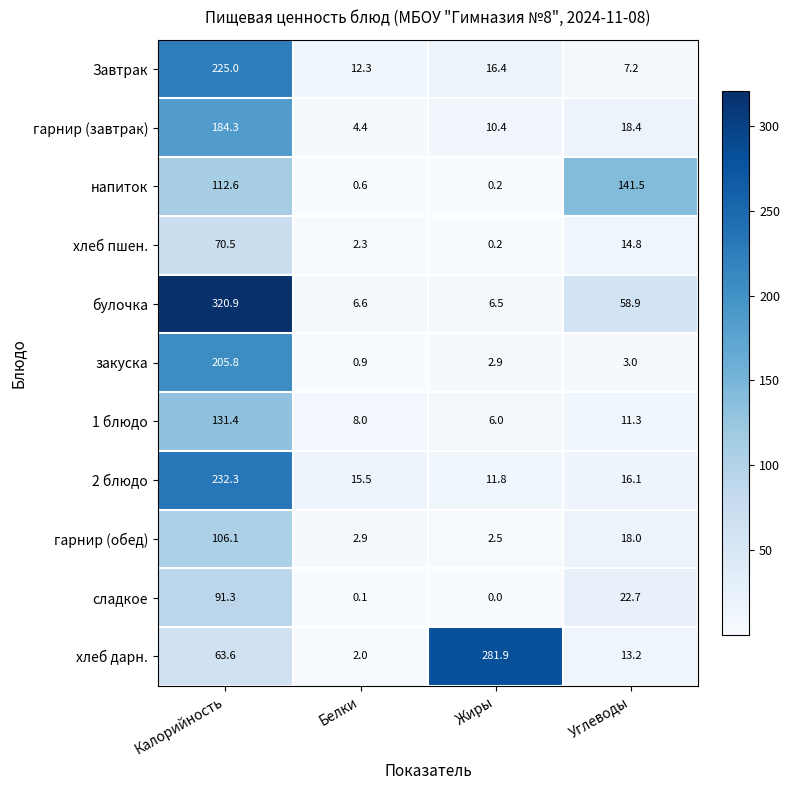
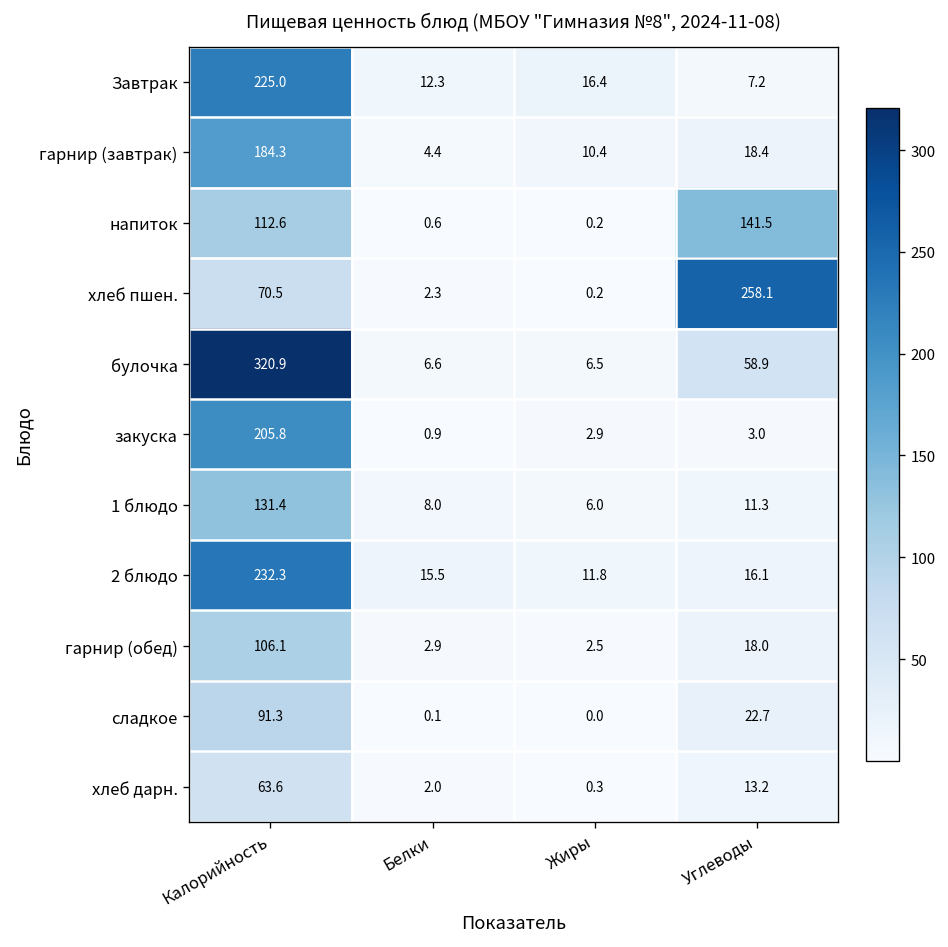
  {
    "Завтрак": {
      "Калорийность": 225.0,
      "Белки": 12.3,
      "Жиры": 16.4,
      "Углеводы": 7.2
    },
    "гарнир (завтрак)": {
      "Калорийность": 184.3,
      "Белки": 4.4,
      "Жиры": 10.4,
      "Углеводы": 18.4
    },
    "напиток": {
      "Калорийность": 112.6,
      "Белки": 0.6,
      "Жиры": 0.2,
      "Углеводы": 141.5
    },
    "хлеб пшен.": {
      "Калорийность": 70.5,
      "Белки": 2.3,
      "Жиры": 0.2,
-     "Углеводы": 14.8
+     "Углеводы": 258.1
    },
    "булочка": {
      "Калорийность": 320.9,
      "Белки": 6.6,
      "Жиры": 6.5,
      "Углеводы": 58.9
    },
    "закуска": {
      "Калорийность": 205.8,
      "Белки": 0.9,
      "Жиры": 2.9,
      "Углеводы": 3.0
    },
    "1 блюдо": {
      "Калорийность": 131.4,
      "Белки": 8.0,
      "Жиры": 6.0,
      "Углеводы": 11.3
    },
    "2 блюдо": {
      "Калорийность": 232.3,
      "Белки": 15.5,
      "Жиры": 11.8,
      "Углеводы": 16.1
    },
    "гарнир (обед)": {
      "Калорийность": 106.1,
      "Белки": 2.9,
      "Жиры": 2.5,
      "Углеводы": 18.0
    },
    "сладкое": {
      "Калорийность": 91.3,
      "Белки": 0.1,
      "Жиры": 0.0,
      "Углеводы": 22.7
    },
    "хлеб дарн.": {
      "Калорийность": 63.6,
      "Белки": 2.0,
-     "Жиры": 281.9,
+     "Жиры": 0.3,
      "Углеводы": 13.2
    }
  }
